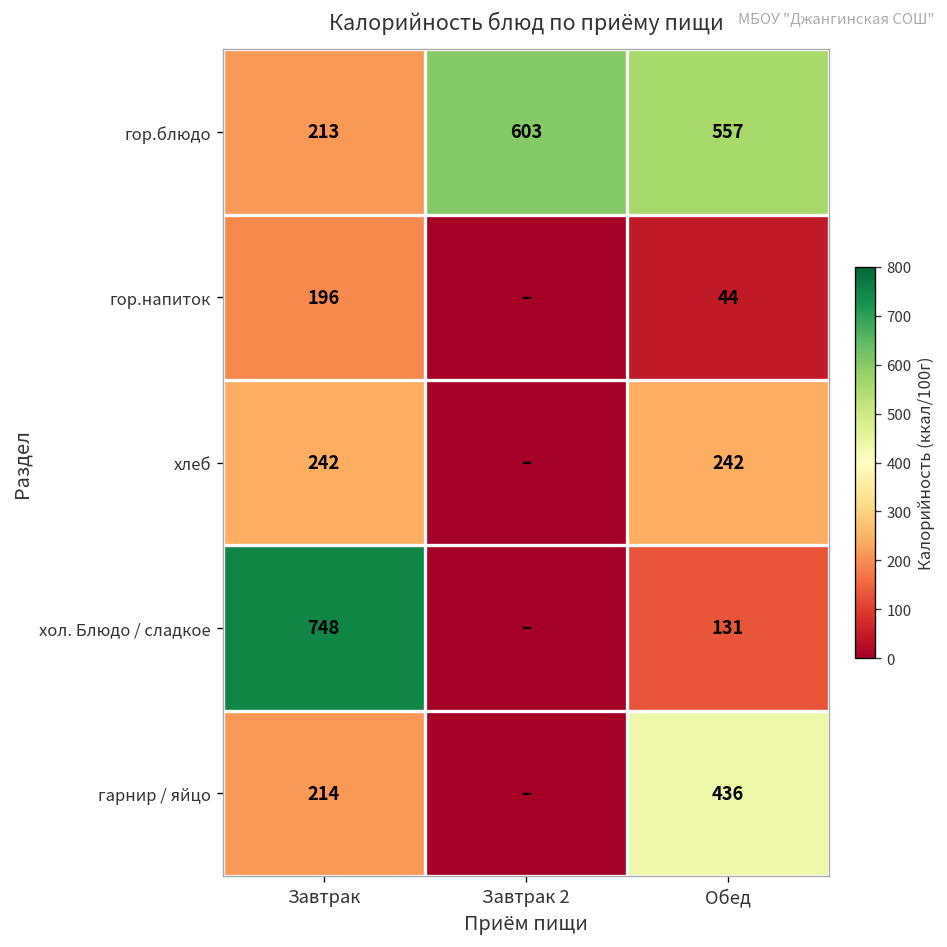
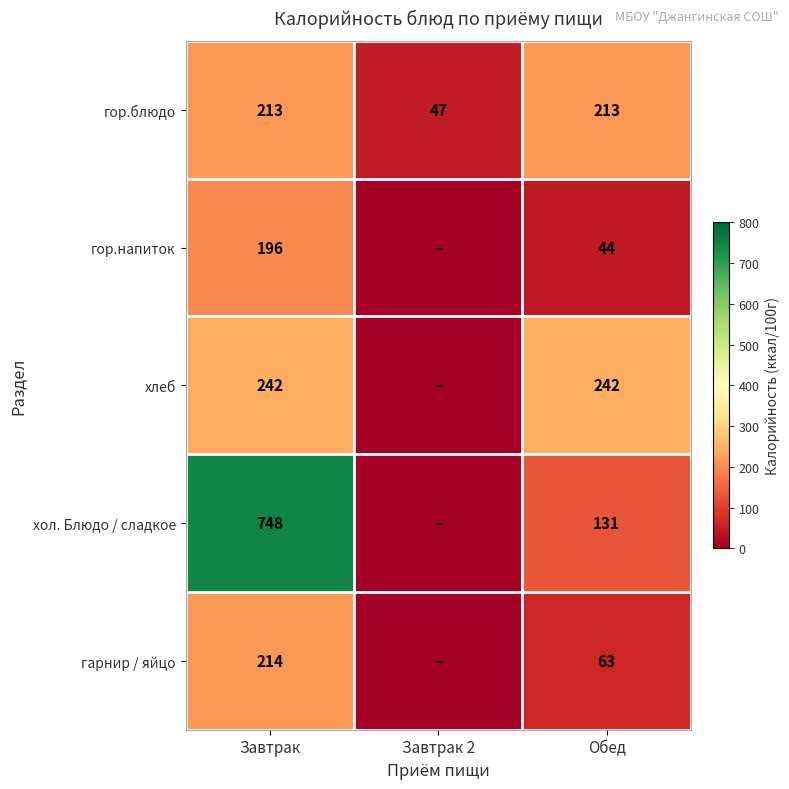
  {
    "гор.блюдо": {
      "Завтрак": 213,
-     "Завтрак 2": 603,
-     "Обед": 557
+     "Завтрак 2": 47,
+     "Обед": 213
    },
    "гор.напиток": {
      "Завтрак": 196,
      "Обед": 44
    },
    "хлеб": {
      "Завтрак": 242,
      "Обед": 242
    },
    "хол. Блюдо / сладкое": {
      "Завтрак": 748,
      "Обед": 131
    },
    "гарнир / яйцо": {
      "Завтрак": 214,
-     "Обед": 436
+     "Обед": 63
    }
  }
